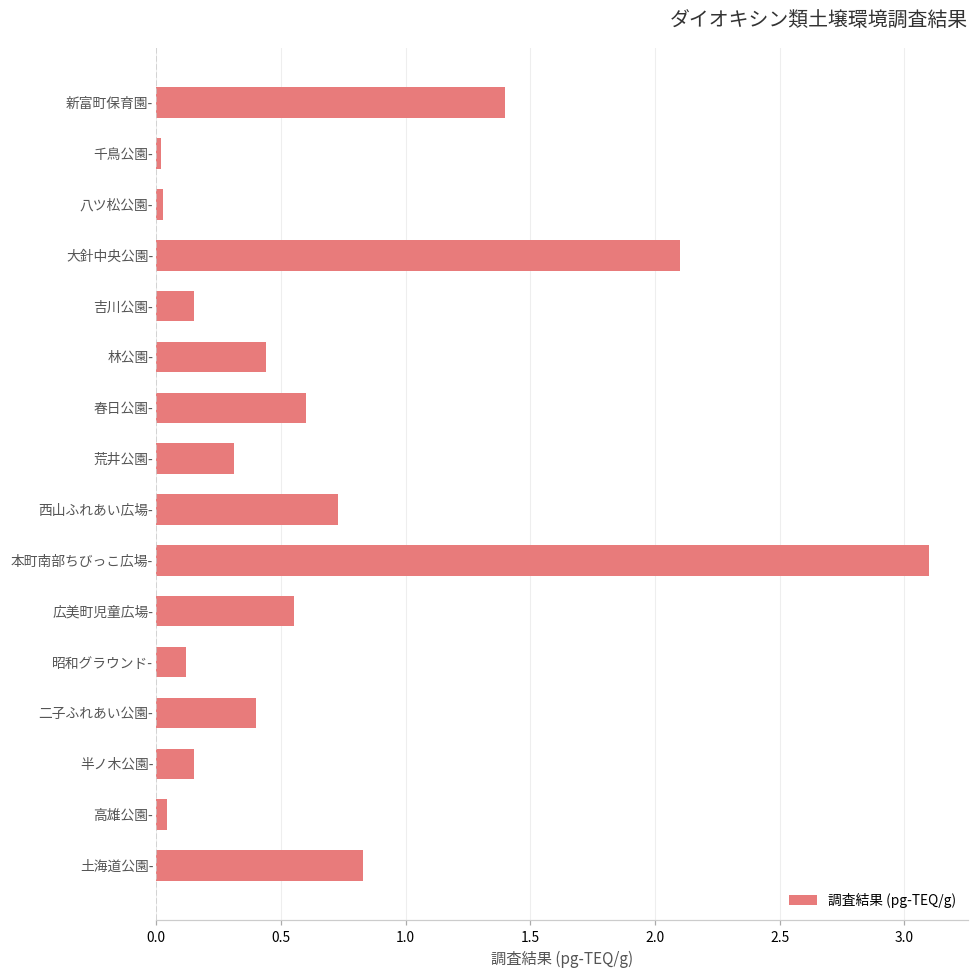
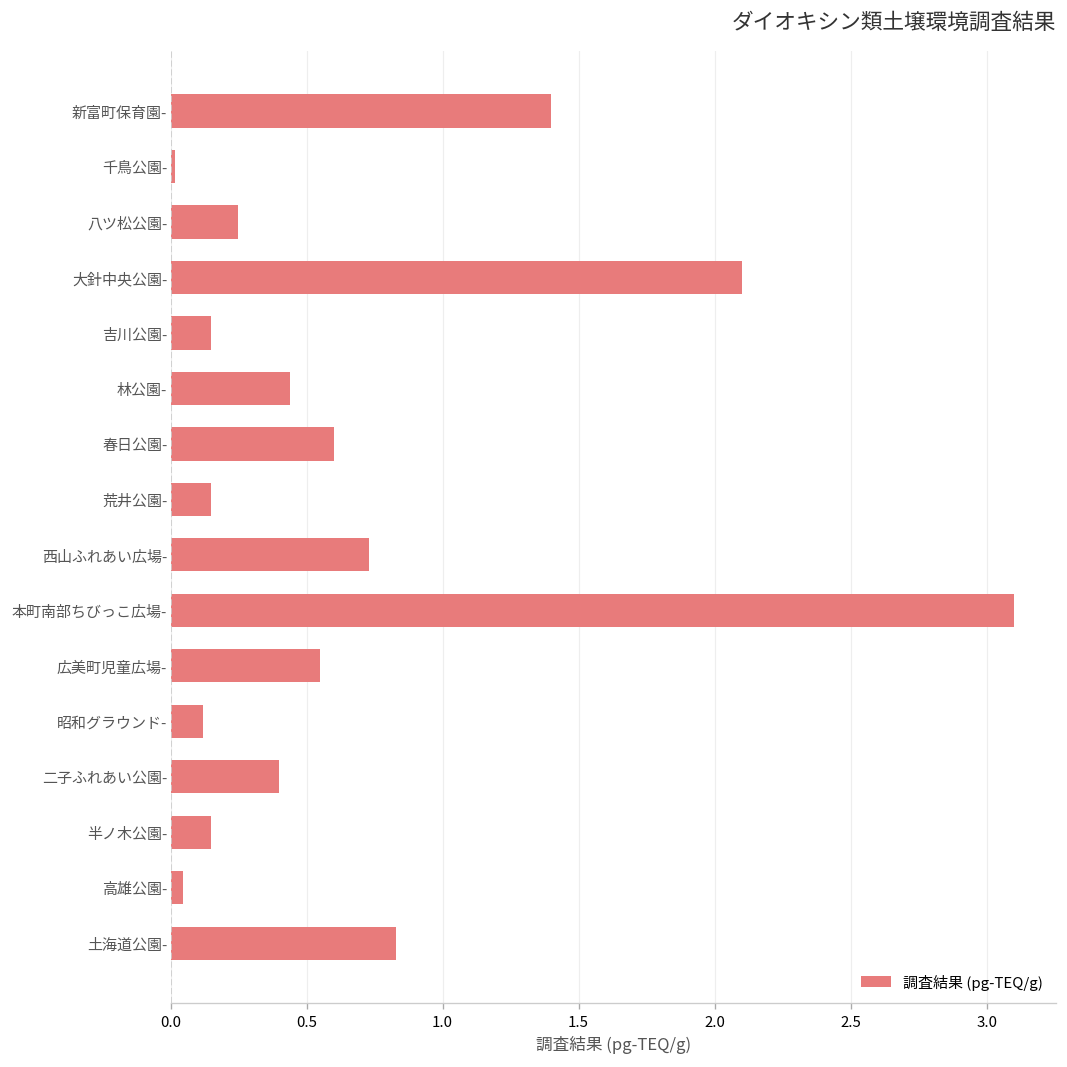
  {
    "新富町保育園-": 1.40,
    "千鳥公園-": 0.02,
-   "八ツ松公園-": 0.03,
+   "八ツ松公園-": 0.25,
    "大針中央公園-": 2.10,
    "吉川公園-": 0.15,
    "林公園-": 0.44,
    "春日公園-": 0.60,
-   "荒井公園-": 0.31,
+   "荒井公園-": 0.15,
    "西山ふれあい広場-": 0.73,
    "本町南部ちびっこ広場-": 3.10,
    "広美町児童広場-": 0.55,
    "昭和グラウンド-": 0.12,
    "二子ふれあい公園-": 0.40,
    "半ノ木公園-": 0.15,
    "高雄公園-": 0.04,
    "土海道公園-": 0.83
  }
